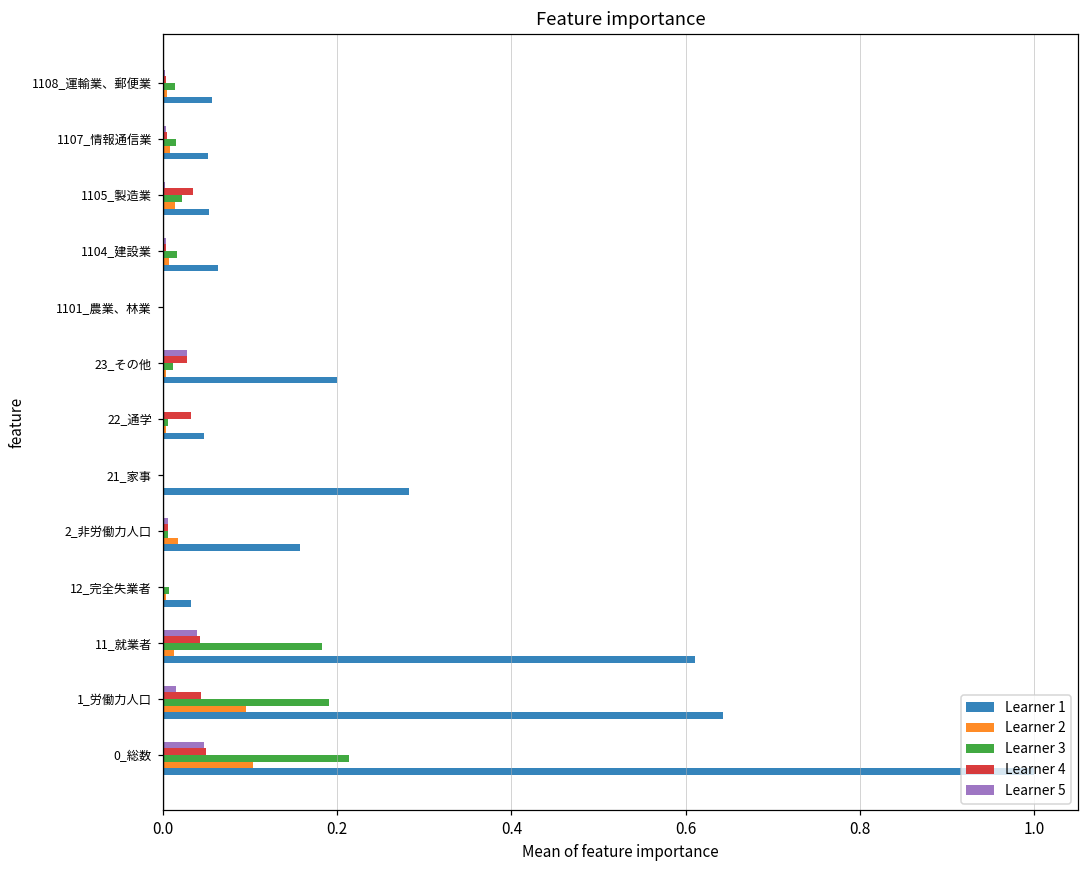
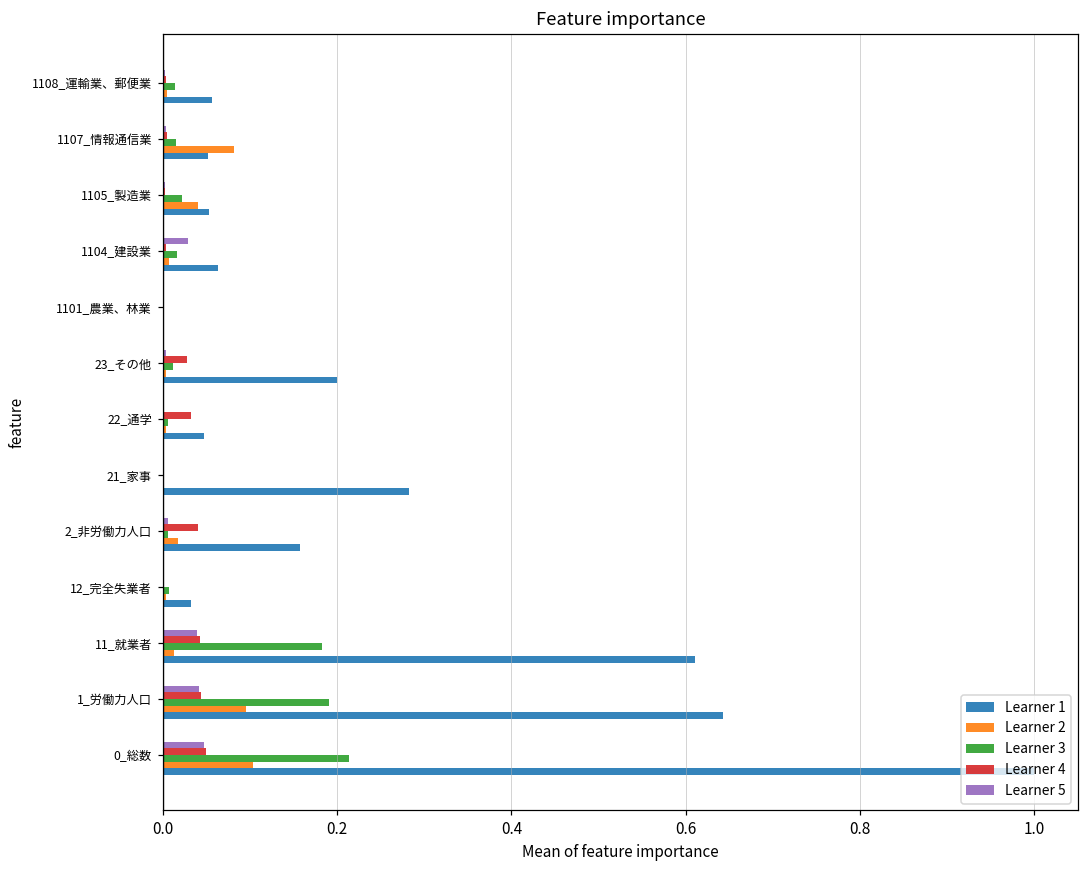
  {
    "Learner 1": {
      "1108_運輸業、郵便業": 0.06,
      "1107_情報通信業": 0.05,
      "1105_製造業": 0.05,
      "1104_建設業": 0.06,
      "23_その他": 0.20,
      "22_通学": 0.05,
      "21_家事": 0.28,
      "2_非労働力人口": 0.16,
      "12_完全失業者": 0.03,
      "11_就業者": 0.61,
      "1_労働力人口": 0.64
    },
    "Learner 2": {
      "1108_運輸業、郵便業": 0.01,
-     "1107_情報通信業": 0.01,
-     "1105_製造業": 0.01,
+     "1107_情報通信業": 0.08,
+     "1105_製造業": 0.04,
      "1104_建設業": 0.01,
      "23_その他": 0.00,
      "22_通学": 0.00,
      "2_非労働力人口": 0.02,
      "12_完全失業者": 0.00,
      "11_就業者": 0.01,
      "1_労働力人口": 0.10,
      "0_総数": 0.10
    },
    "Learner 3": {
      "1108_運輸業、郵便業": 0.01,
      "1107_情報通信業": 0.02,
      "1105_製造業": 0.02,
      "1104_建設業": 0.02,
      "23_その他": 0.01,
      "22_通学": 0.01,
      "2_非労働力人口": 0.01,
      "12_完全失業者": 0.01,
      "11_就業者": 0.18,
      "1_労働力人口": 0.19,
      "0_総数": 0.21
    },
    "Learner 4": {
      "1108_運輸業、郵便業": 0.00,
      "1107_情報通信業": 0.00,
-     "1105_製造業": 0.04,
+     "1105_製造業": 0.00,
      "1104_建設業": 0.00,
      "23_その他": 0.03,
      "22_通学": 0.03,
-     "2_非労働力人口": 0.01,
+     "2_非労働力人口": 0.04,
      "11_就業者": 0.04,
      "1_労働力人口": 0.04,
      "0_総数": 0.05
    },
    "Learner 5": {
      "1107_情報通信業": 0.00,
-     "1104_建設業": 0.00,
-     "23_その他": 0.03,
+     "1104_建設業": 0.03,
+     "23_その他": 0.00,
      "2_非労働力人口": 0.01,
      "11_就業者": 0.04,
-     "1_労働力人口": 0.02,
+     "1_労働力人口": 0.04,
      "0_総数": 0.05
    }
  }
